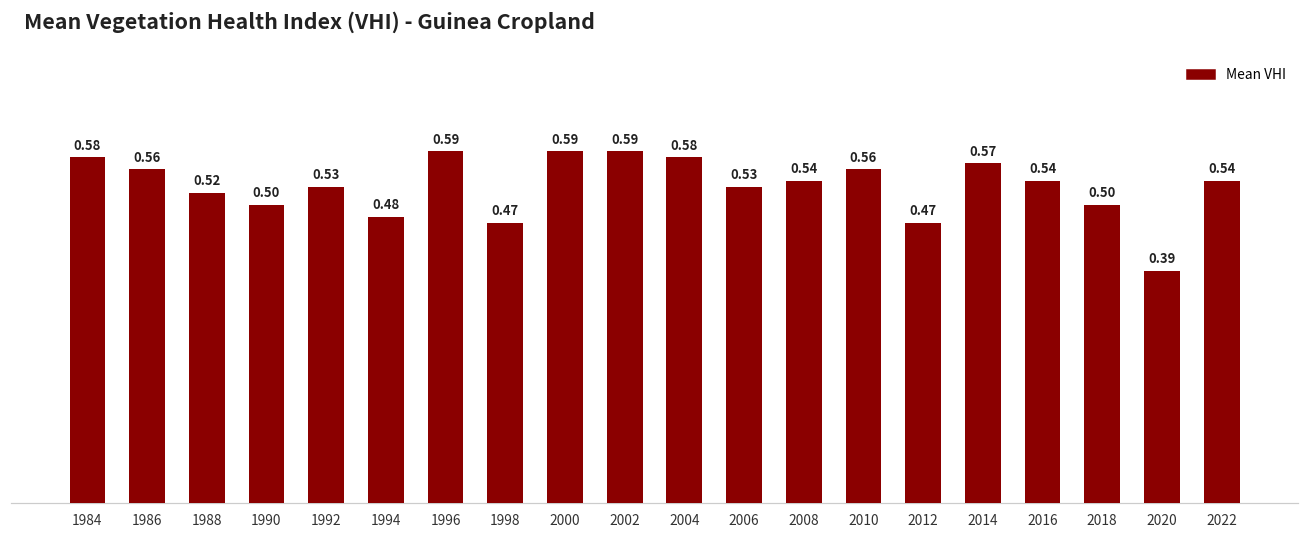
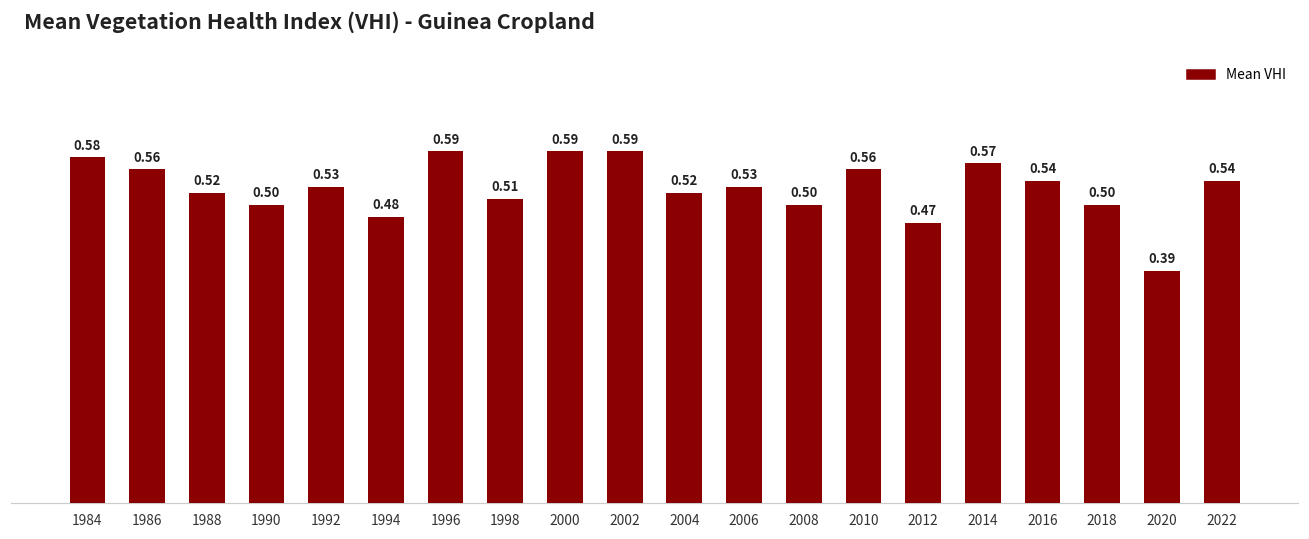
  {
    "1984": 0.58,
    "1986": 0.56,
    "1988": 0.52,
    "1990": 0.50,
    "1992": 0.53,
    "1994": 0.48,
    "1996": 0.59,
-   "1998": 0.47,
+   "1998": 0.51,
    "2000": 0.59,
    "2002": 0.59,
-   "2004": 0.58,
+   "2004": 0.52,
    "2006": 0.53,
-   "2008": 0.54,
+   "2008": 0.50,
    "2010": 0.56,
    "2012": 0.47,
    "2014": 0.57,
    "2016": 0.54,
    "2018": 0.50,
    "2020": 0.39,
    "2022": 0.54
  }
